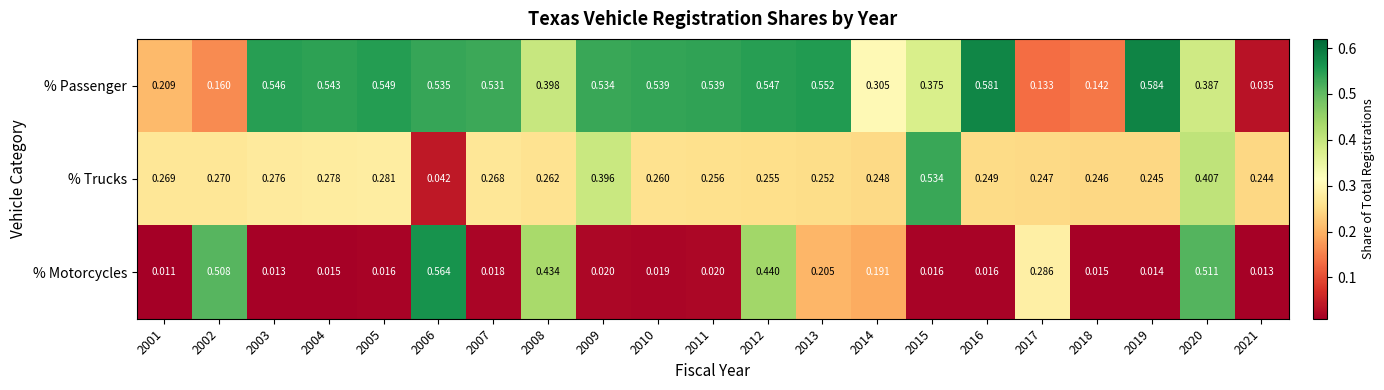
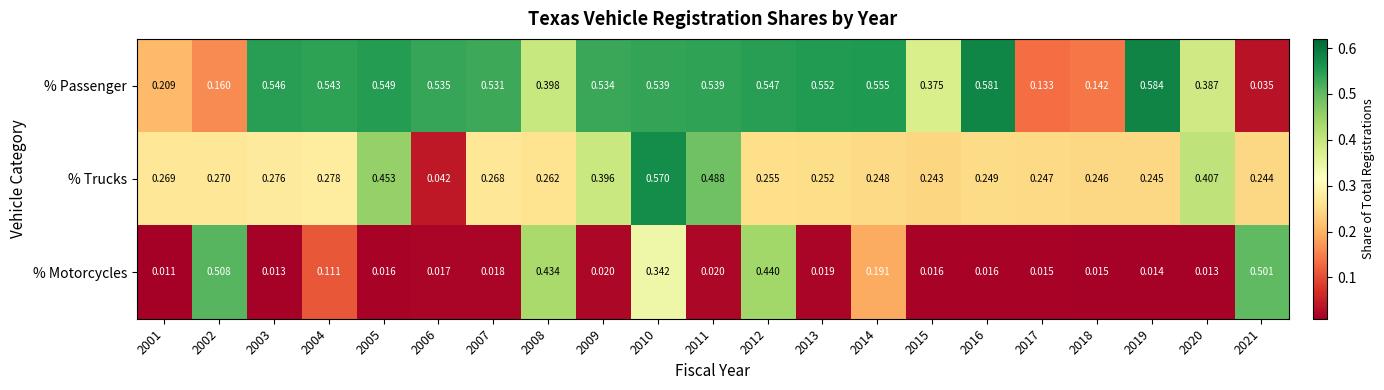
  {
    "% Passenger": {
      "2001": 0.209,
      "2002": 0.160,
      "2003": 0.546,
      "2004": 0.543,
      "2005": 0.549,
      "2006": 0.535,
      "2007": 0.531,
      "2008": 0.398,
      "2009": 0.534,
      "2010": 0.539,
      "2011": 0.539,
      "2012": 0.547,
      "2013": 0.552,
-     "2014": 0.305,
+     "2014": 0.555,
      "2015": 0.375,
      "2016": 0.581,
      "2017": 0.133,
      "2018": 0.142,
      "2019": 0.584,
      "2020": 0.387,
      "2021": 0.035
    },
    "% Trucks": {
      "2001": 0.269,
      "2002": 0.270,
      "2003": 0.276,
      "2004": 0.278,
-     "2005": 0.281,
+     "2005": 0.453,
      "2006": 0.042,
      "2007": 0.268,
      "2008": 0.262,
      "2009": 0.396,
-     "2010": 0.260,
-     "2011": 0.256,
+     "2010": 0.570,
+     "2011": 0.488,
      "2012": 0.255,
      "2013": 0.252,
      "2014": 0.248,
-     "2015": 0.534,
+     "2015": 0.243,
      "2016": 0.249,
      "2017": 0.247,
      "2018": 0.246,
      "2019": 0.245,
      "2020": 0.407,
      "2021": 0.244
    },
    "% Motorcycles": {
      "2001": 0.011,
      "2002": 0.508,
      "2003": 0.013,
-     "2004": 0.015,
+     "2004": 0.111,
      "2005": 0.016,
-     "2006": 0.564,
+     "2006": 0.017,
      "2007": 0.018,
      "2008": 0.434,
      "2009": 0.020,
-     "2010": 0.019,
+     "2010": 0.342,
      "2011": 0.020,
      "2012": 0.440,
-     "2013": 0.205,
+     "2013": 0.019,
      "2014": 0.191,
      "2015": 0.016,
      "2016": 0.016,
-     "2017": 0.286,
+     "2017": 0.015,
      "2018": 0.015,
      "2019": 0.014,
-     "2020": 0.511,
-     "2021": 0.013
+     "2020": 0.013,
+     "2021": 0.501
    }
  }
